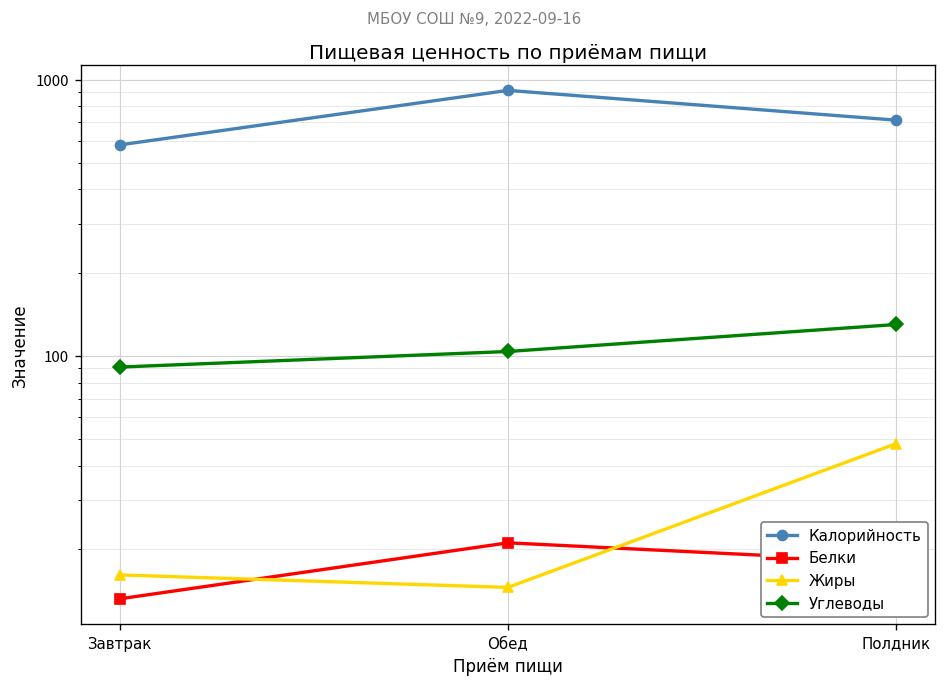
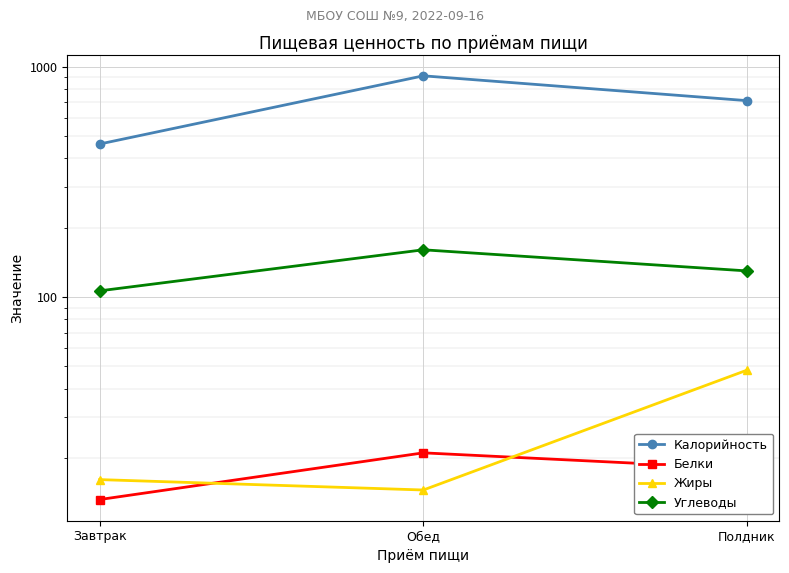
  {
    "Калорийность": {
-     "Завтрак": 580,
+     "Завтрак": 460,
      "Обед": 910,
      "Полдник": 710
    },
    "Белки": {
      "Завтрак": 13,
      "Обед": 21
    },
    "Жиры": {
      "Завтрак": 16,
      "Обед": 15,
      "Полдник": 48
    },
    "Углеводы": {
-     "Завтрак": 91,
-     "Обед": 100,
+     "Завтрак": 110,
+     "Обед": 160,
      "Полдник": 130
    }
  }
